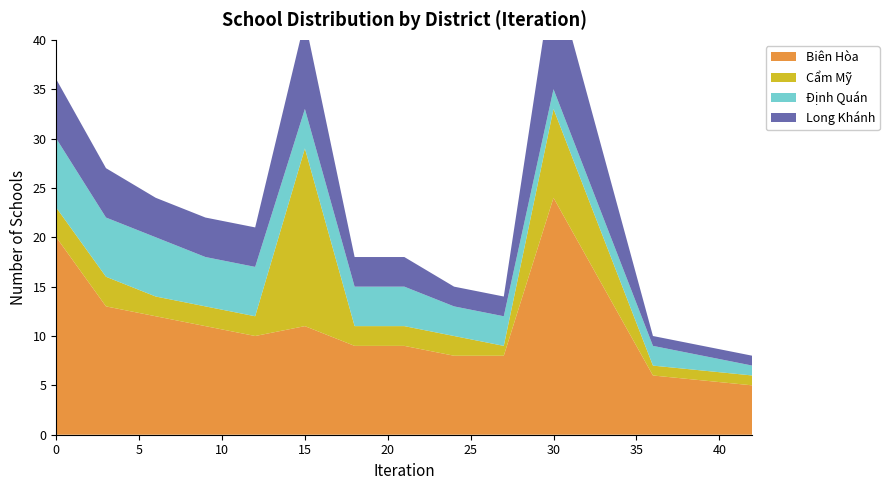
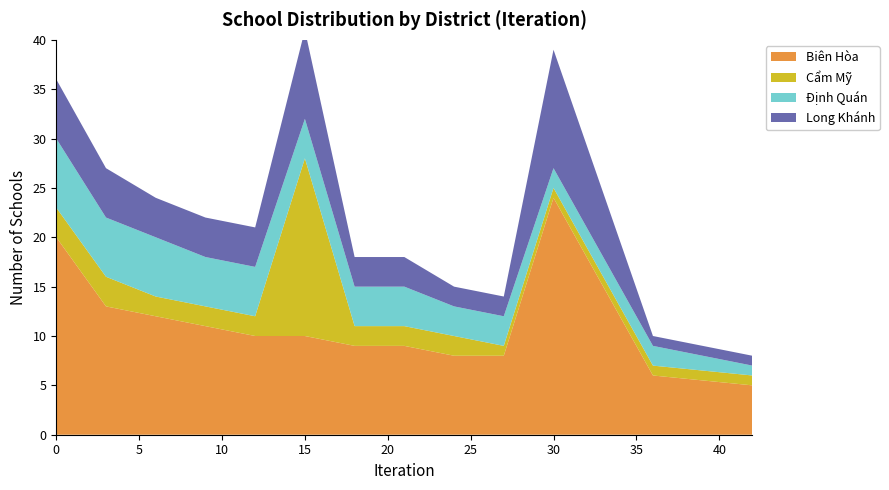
  {
    "Biên Hòa": {
      "0": 20,
-     "15": 11,
+     "15": 10,
      "30": 24
    },
    "Cẩm Mỹ": {
      "0": 3,
      "15": 18,
-     "30": 9
+     "30": 1
    },
    "Định Quán": {
      "0": 7,
      "15": 4,
      "30": 2
    },
    "Long Khánh": {
      "0": 6
    }
  }
